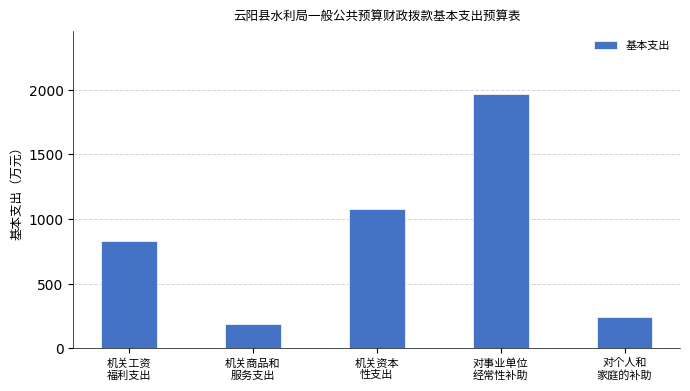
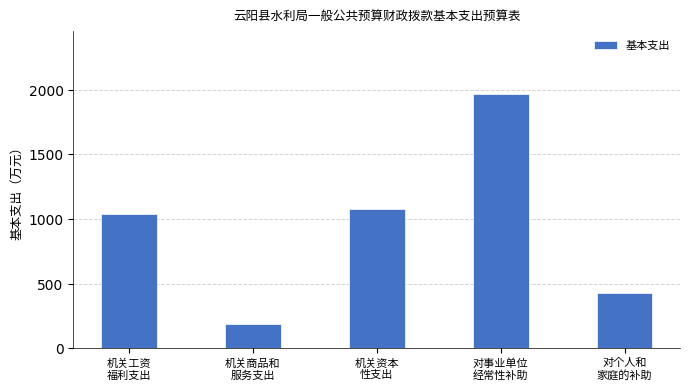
  {
-   "机关工资 福利支出": 830,
+   "机关工资 福利支出": 1040,
    "机关商品和 服务支出": 190,
    "机关资本 性支出": 1080,
    "对事业单位 经常性补助": 1970,
-   "对个人和 家庭的补助": 240
+   "对个人和 家庭的补助": 430
  }
